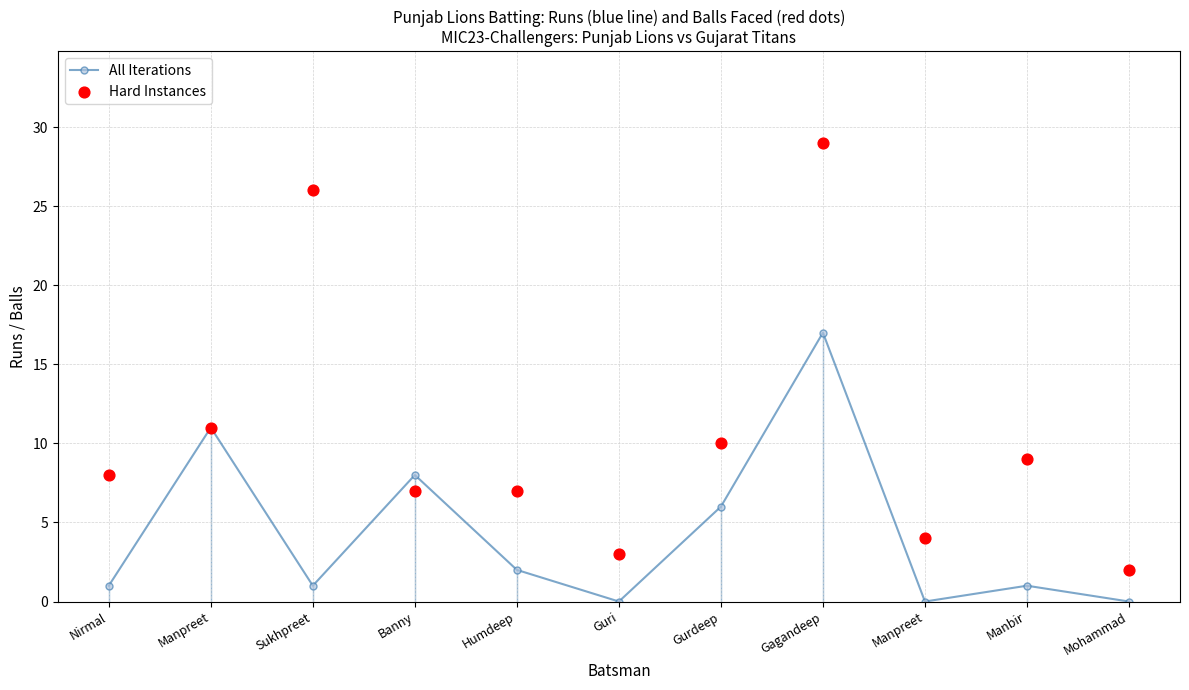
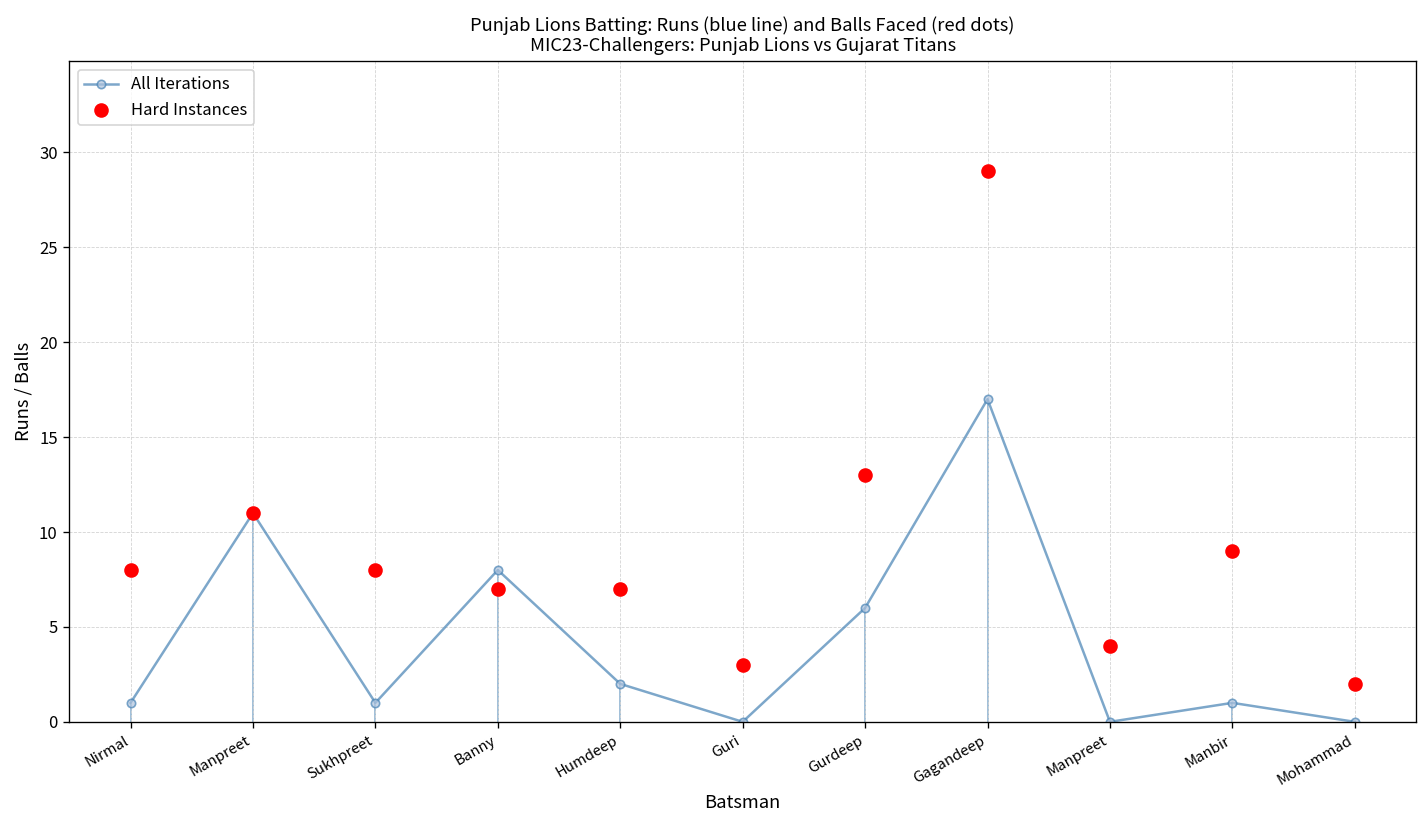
  {
    "Hard Instances": {
-     "Sukhpreet": 26,
-     "Gurdeep": 10
+     "Sukhpreet": 8,
+     "Gurdeep": 13
    }
  }
